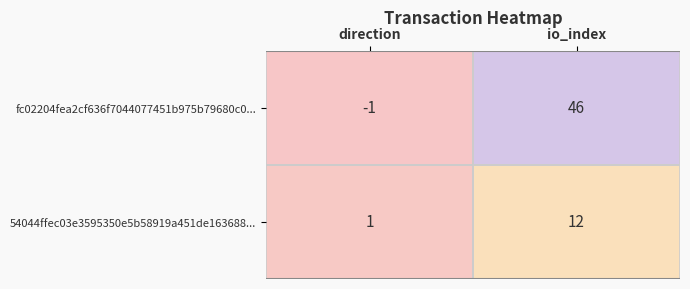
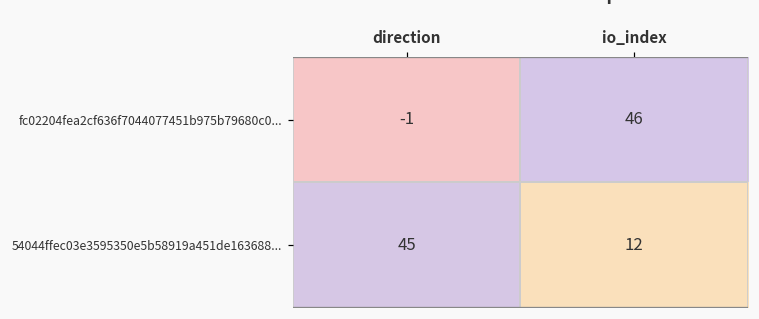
  {
    "fc02204fea2cf636f7044077451b975b79680c0...": {
      "direction": -1,
      "io_index": 46
    },
    "54044ffec03e3595350e5b58919a451de163688...": {
-     "direction": 1,
+     "direction": 45,
      "io_index": 12
    }
  }
